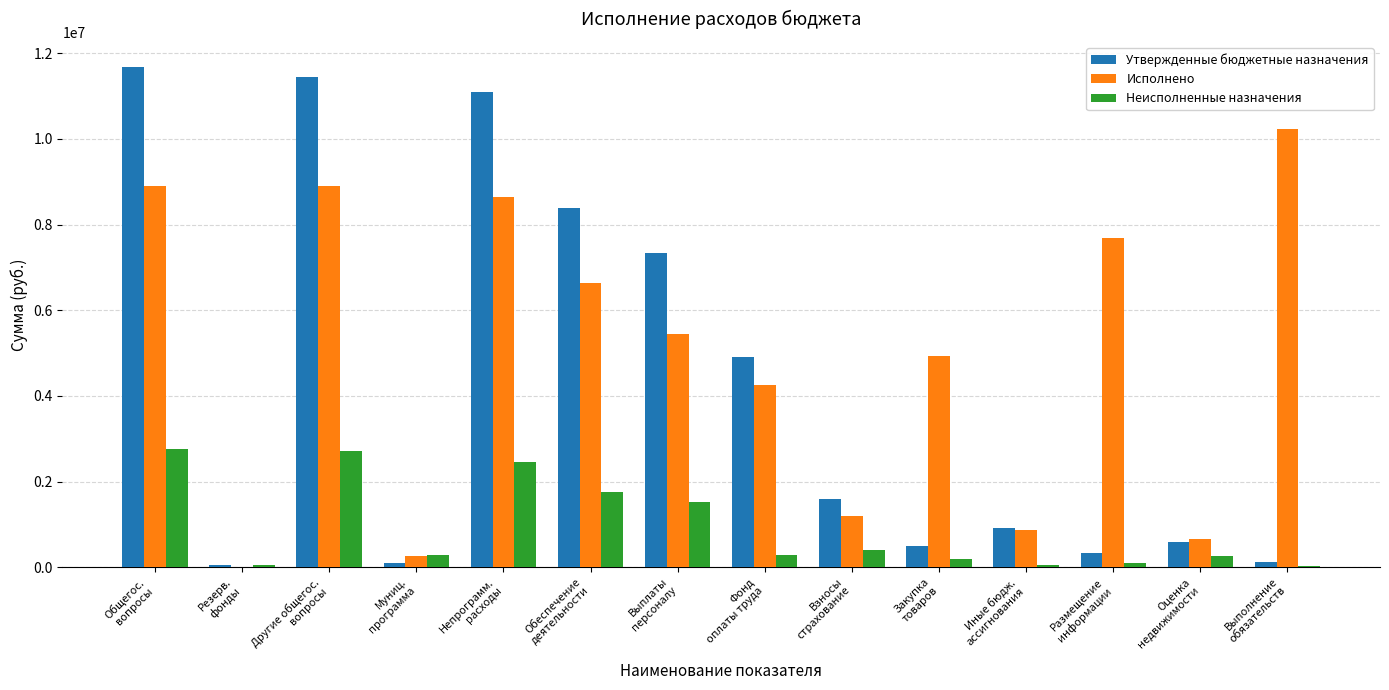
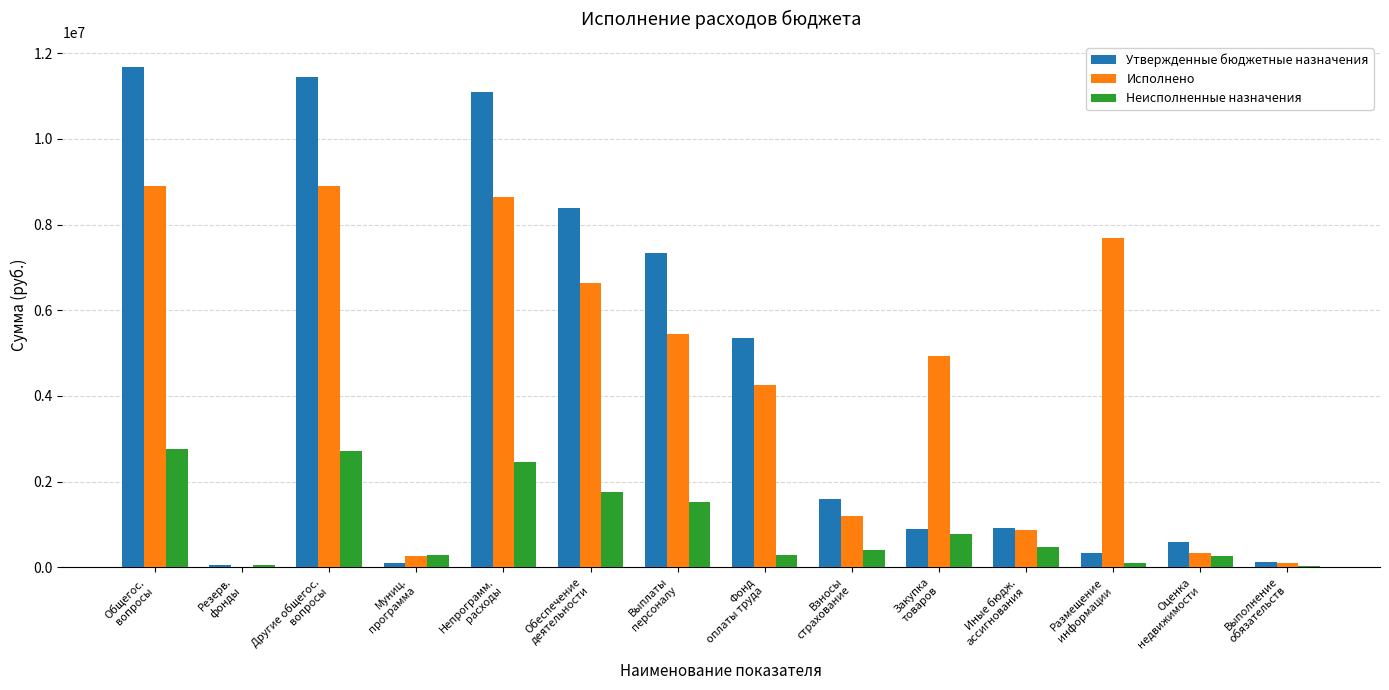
  {
    "Утвержденные бюджетные назначения": {
      "Общегос. вопросы": 11700000,
      "Другие общегос. вопросы": 11400000,
      "Муниц. программа": 100000,
      "Непрограмм. расходы": 11100000,
      "Обеспечение деятельности": 8400000,
      "Выплаты персоналу": 7300000,
-     "Фонд оплаты труда": 4900000,
+     "Фонд оплаты труда": 5400000,
      "Взносы страхование": 1600000,
-     "Закупка товаров": 500000,
+     "Закупка товаров": 900000,
      "Иные бюдж. ассигнования": 900000,
      "Размещение информации": 300000,
      "Оценка недвижимости": 600000,
      "Выполнение обязательств": 100000
    },
    "Исполнено": {
      "Общегос. вопросы": 8900000,
      "Резерв. фонды": 0,
      "Другие общегос. вопросы": 8900000,
      "Муниц. программа": 300000,
      "Непрограмм. расходы": 8700000,
      "Обеспечение деятельности": 6600000,
      "Выплаты персоналу": 5400000,
      "Фонд оплаты труда": 4200000,
      "Взносы страхование": 1200000,
      "Закупка товаров": 4900000,
      "Иные бюдж. ассигнования": 900000,
      "Размещение информации": 7700000,
-     "Оценка недвижимости": 700000,
-     "Выполнение обязательств": 10200000
+     "Оценка недвижимости": 300000,
+     "Выполнение обязательств": 100000
    },
    "Неисполненные назначения": {
      "Общегос. вопросы": 2800000,
      "Другие общегос. вопросы": 2700000,
      "Муниц. программа": 300000,
      "Непрограмм. расходы": 2400000,
      "Обеспечение деятельности": 1700000,
      "Выплаты персоналу": 1500000,
      "Фонд оплаты труда": 300000,
      "Взносы страхование": 400000,
-     "Закупка товаров": 200000,
-     "Иные бюдж. ассигнования": 0,
+     "Закупка товаров": 800000,
+     "Иные бюдж. ассигнования": 500000,
      "Размещение информации": 100000,
      "Оценка недвижимости": 300000
    }
  }
